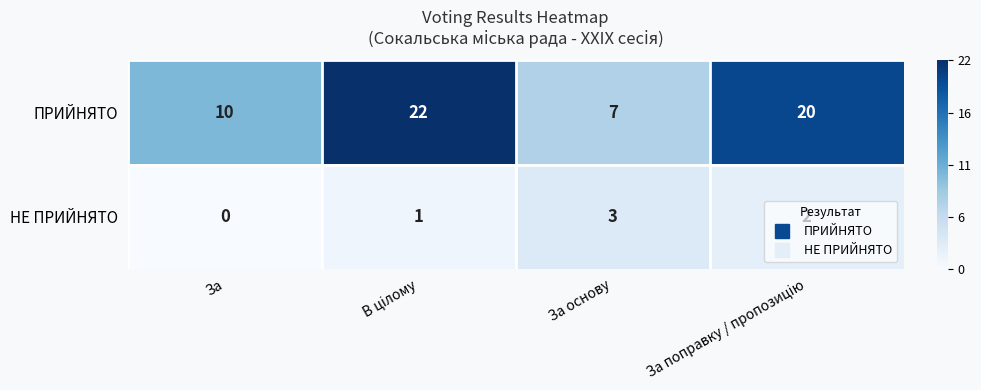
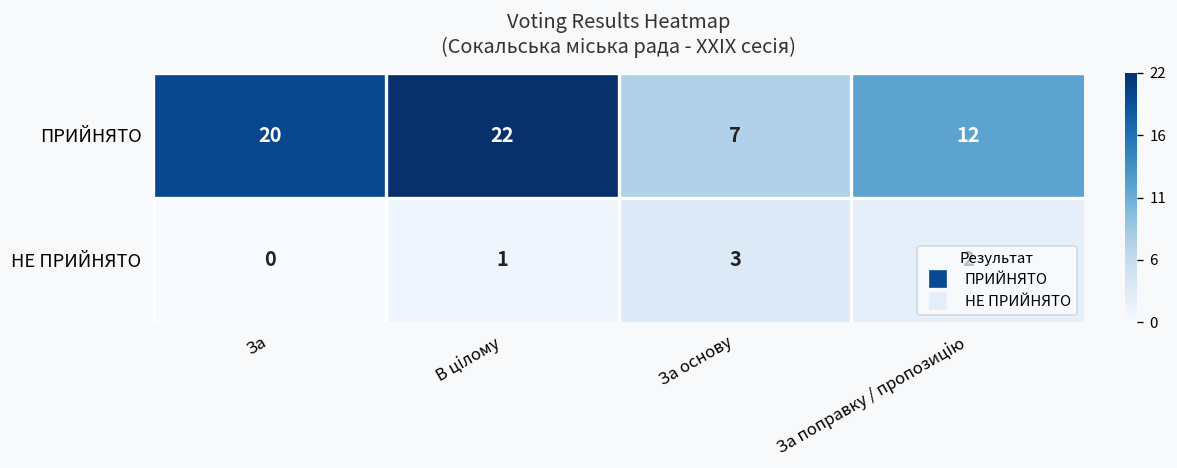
  {
    "ПРИЙНЯТО": {
-     "За": 10,
+     "За": 20,
      "В цілому": 22,
      "За основу": 7,
-     "За поправку / пропозицію": 20
+     "За поправку / пропозицію": 12
    },
    "НЕ ПРИЙНЯТО": {
      "За": 0,
      "В цілому": 1,
      "За основу": 3
    }
  }
